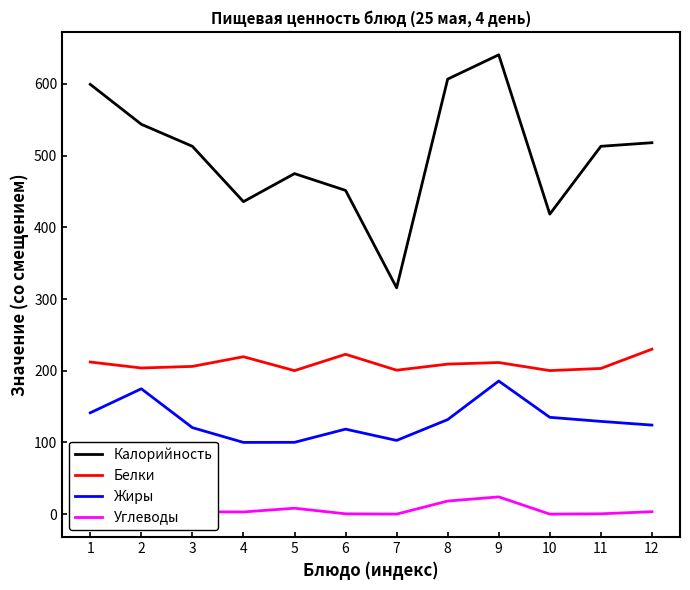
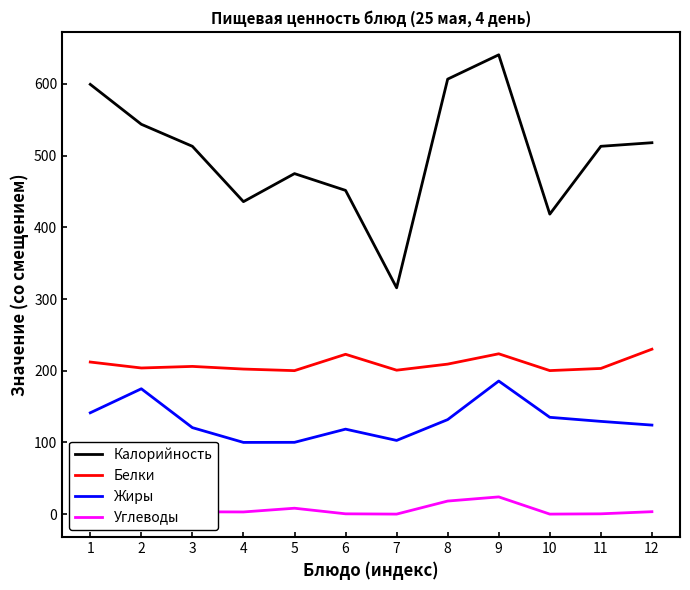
  {
    "Калорийность": {
      "1": 600,
      "2": 540,
      "3": 510,
      "4": 440,
      "5": 470,
      "6": 450,
      "7": 320,
      "8": 610,
      "9": 640,
      "10": 420,
      "11": 510,
      "12": 520
    },
    "Белки": {
      "1": 210,
      "2": 200,
      "3": 210,
-     "4": 220,
+     "4": 200,
      "5": 200,
      "6": 220,
      "7": 200,
      "8": 210,
-     "9": 210,
+     "9": 220,
      "10": 200,
      "11": 200,
      "12": 230
    },
    "Жиры": {
      "1": 140,
      "2": 170,
      "3": 120,
      "4": 100,
      "5": 100,
      "6": 120,
      "7": 100,
      "8": 130,
      "9": 190,
      "10": 140,
      "11": 130,
      "12": 120
    },
    "Углеводы": {
      "4": 0,
      "5": 10,
      "6": 0,
      "7": 0,
      "8": 20,
      "9": 20,
      "10": 0,
      "11": 0,
      "12": 0
    }
  }
